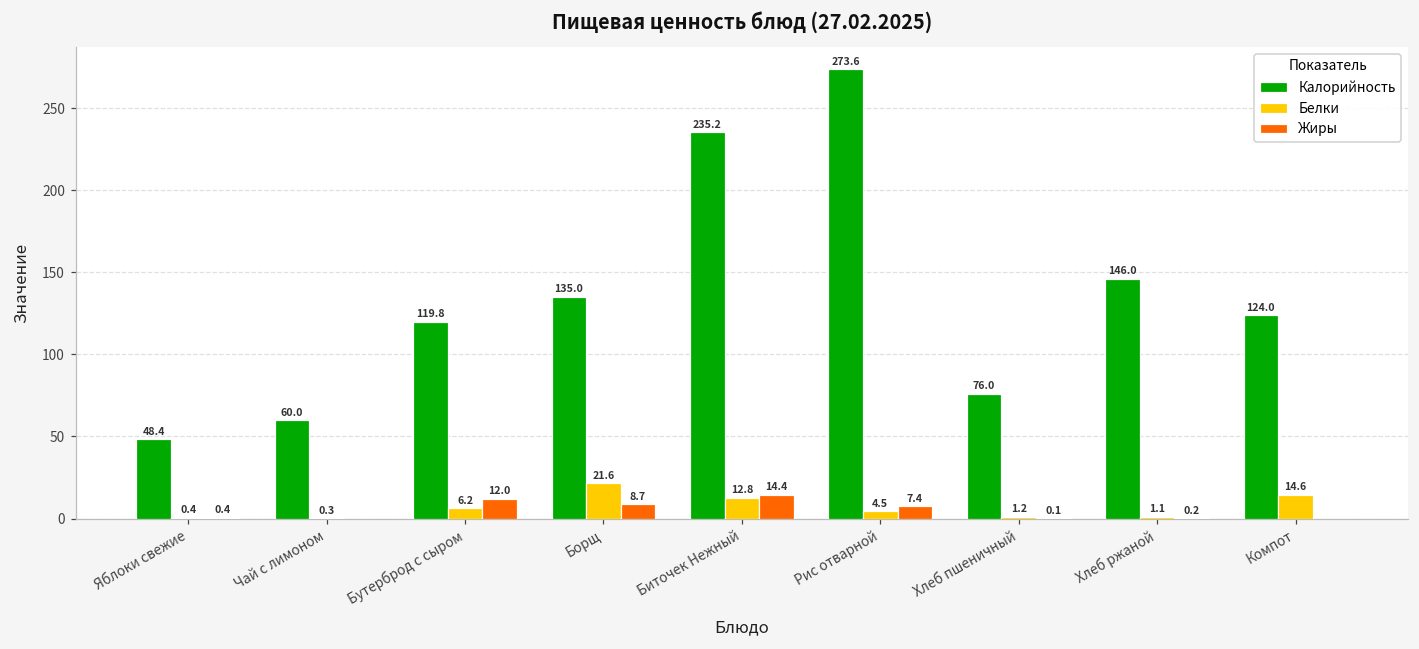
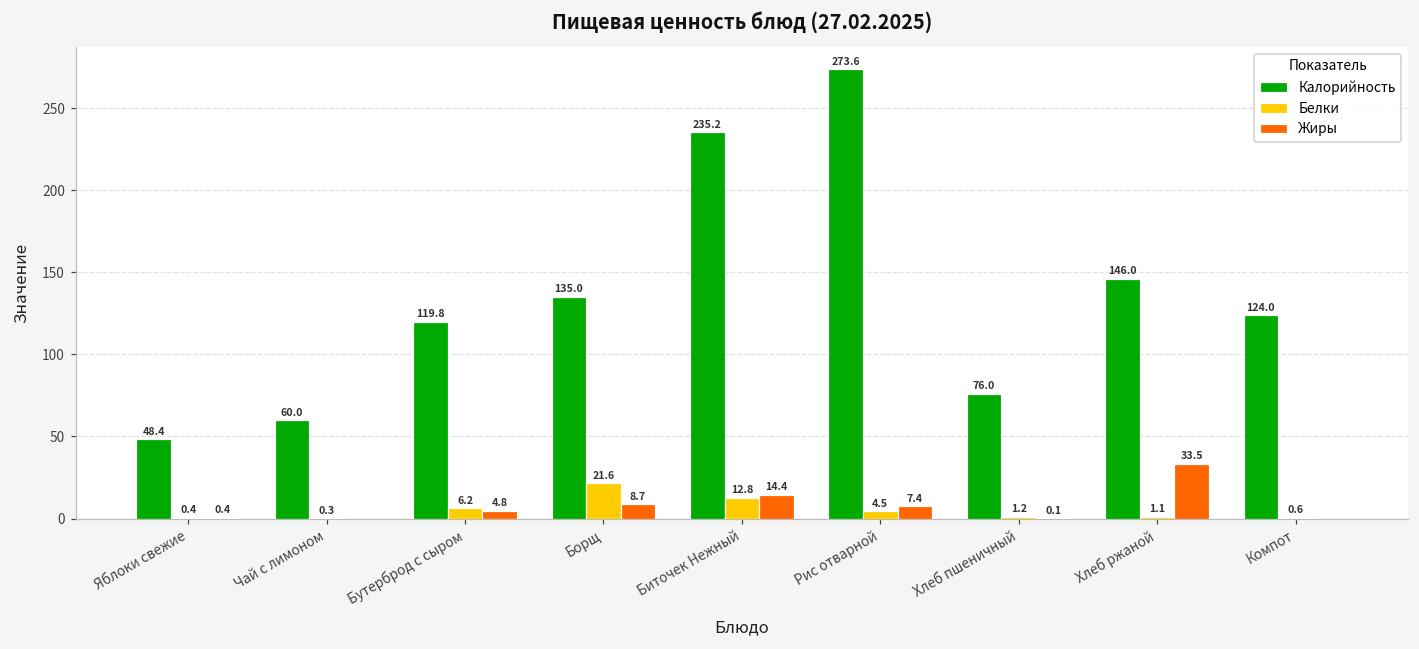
  {
    "Калорийность": {
      "Яблоки свежие": 48.4,
      "Чай с лимоном": 60.0,
      "Бутерброд с сыром": 119.8,
      "Борщ": 135.0,
      "Биточек Нежный": 235.2,
      "Рис отварной": 273.6,
      "Хлеб пшеничный": 76.0,
      "Хлеб ржаной": 146.0,
      "Компот": 124.0
    },
    "Белки": {
      "Яблоки свежие": 0.4,
      "Чай с лимоном": 0.3,
      "Бутерброд с сыром": 6.2,
      "Борщ": 21.6,
      "Биточек Нежный": 12.8,
      "Рис отварной": 4.5,
      "Хлеб пшеничный": 1.2,
      "Хлеб ржаной": 1.1,
-     "Компот": 14.6
+     "Компот": 0.6
    },
    "Жиры": {
      "Яблоки свежие": 0.4,
-     "Бутерброд с сыром": 12.0,
+     "Бутерброд с сыром": 4.8,
      "Борщ": 8.7,
      "Биточек Нежный": 14.4,
      "Рис отварной": 7.4,
      "Хлеб пшеничный": 0.1,
-     "Хлеб ржаной": 0.2
+     "Хлеб ржаной": 33.5
    }
  }
